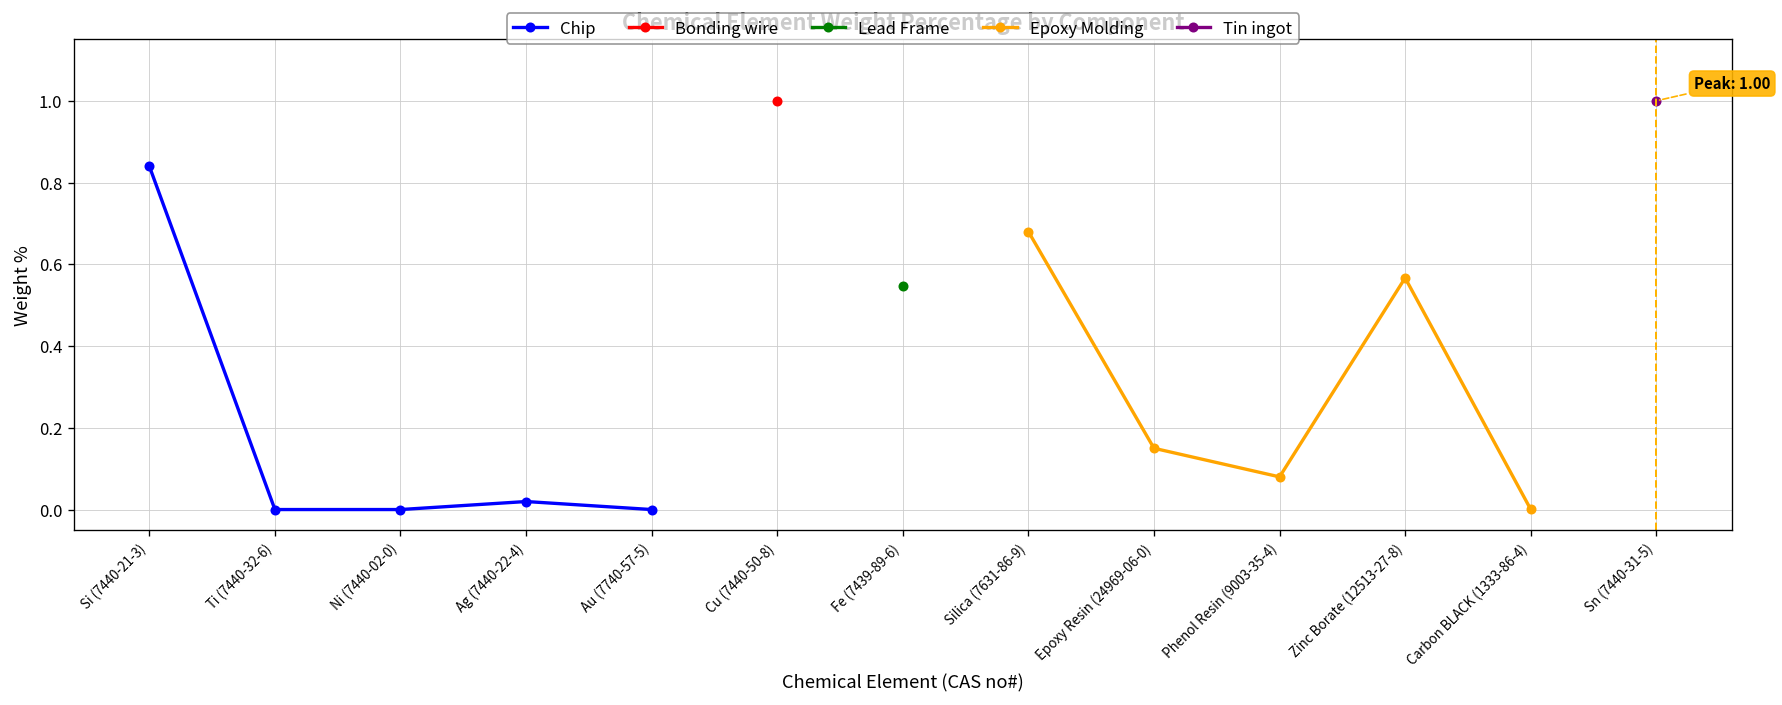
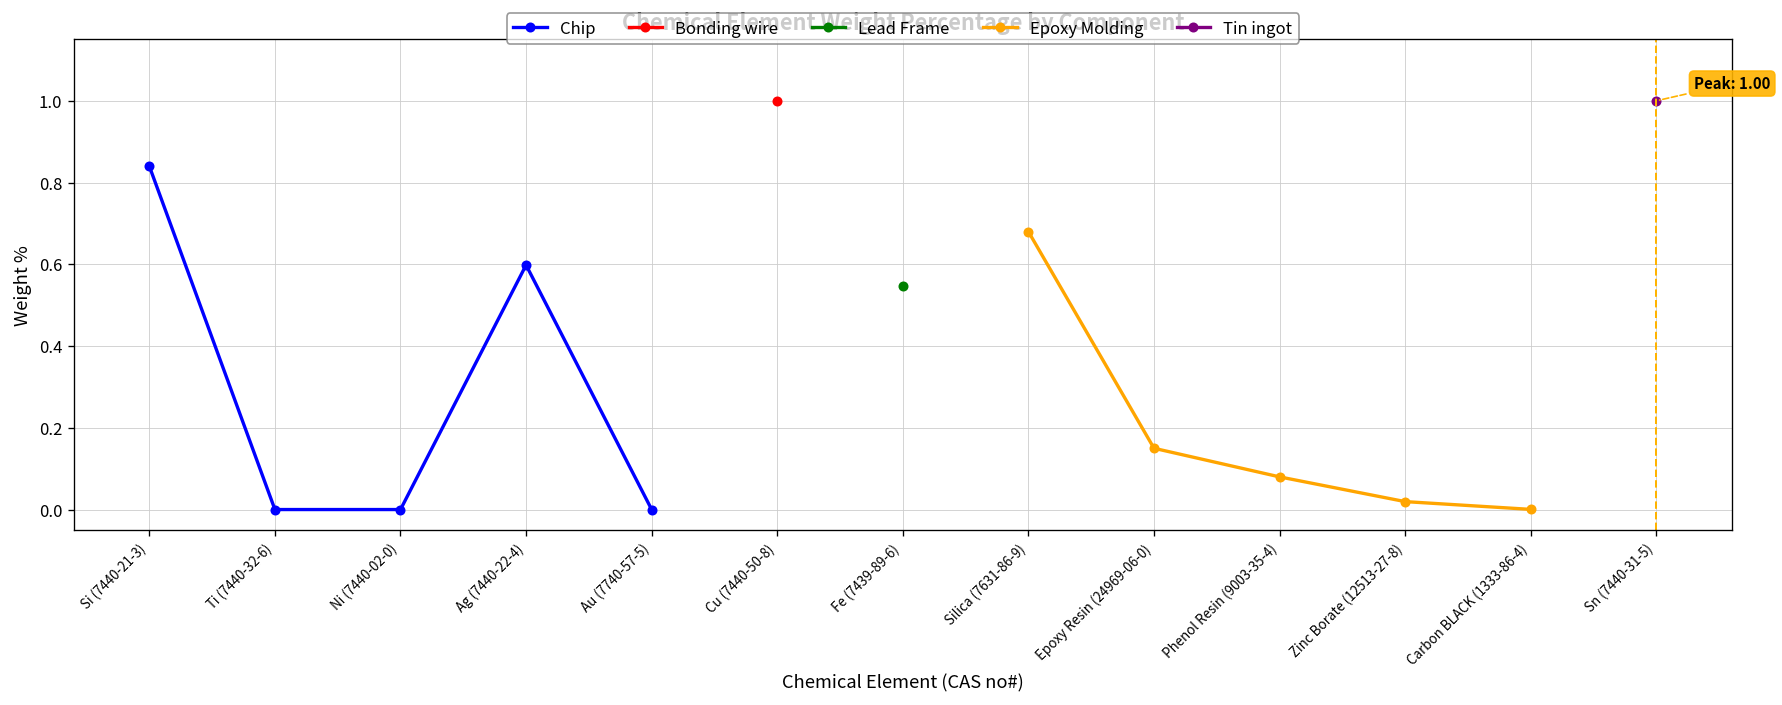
  {
    "Chip": {
      "Si (7440-21-3)": 0.84,
      "Ti (7440-32-6)": 0.00,
      "Ni (7440-02-0)": 0.00,
-     "Ag (7440-22-4)": 0.02,
+     "Ag (7440-22-4)": 0.60,
      "Au (7740-57-5)": 0.00
    },
    "Bonding wire": {
      "Cu (7440-50-8)": 1.00
    },
    "Lead Frame": {
      "Fe (7439-89-6)": 0.55
    },
    "Epoxy Molding": {
      "Silica (7631-86-9)": 0.68,
      "Epoxy Resin (24969-06-0)": 0.15,
      "Phenol Resin (9003-35-4)": 0.08,
-     "Zinc Borate (12513-27-8)": 0.57,
+     "Zinc Borate (12513-27-8)": 0.02,
      "Carbon BLACK (1333-86-4)": 0.00
    }
  }
